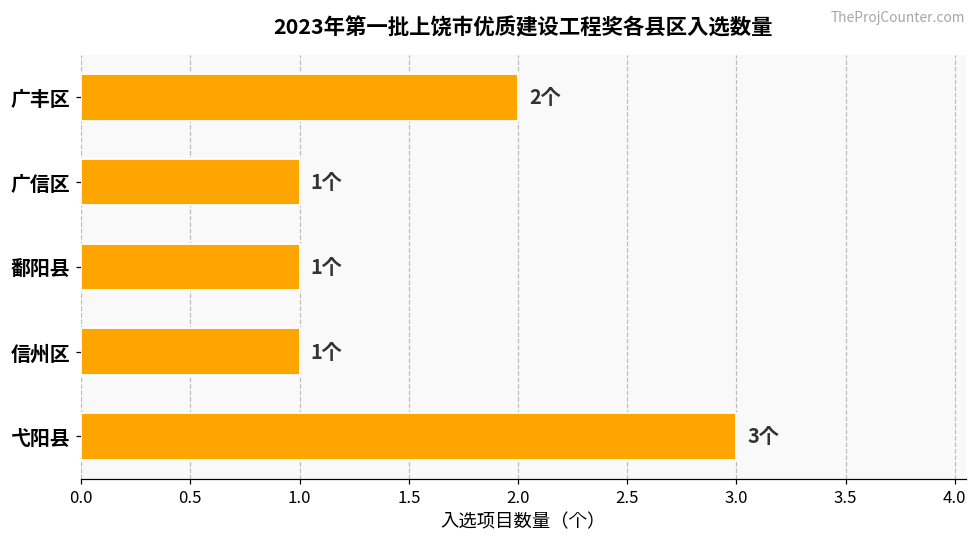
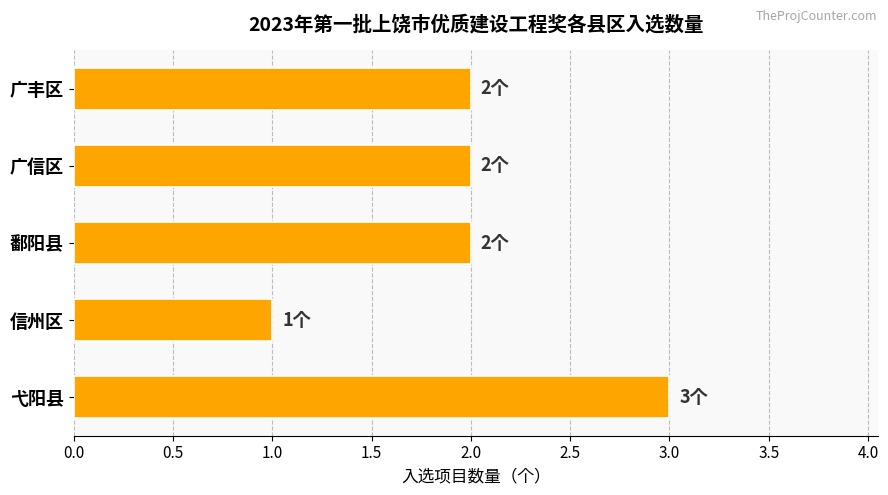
  {
    "广丰区": "2个",
-   "广信区": "1个",
-   "鄱阳县": "1个",
+   "广信区": "2个",
+   "鄱阳县": "2个",
    "信州区": "1个",
    "弋阳县": "3个"
  }
